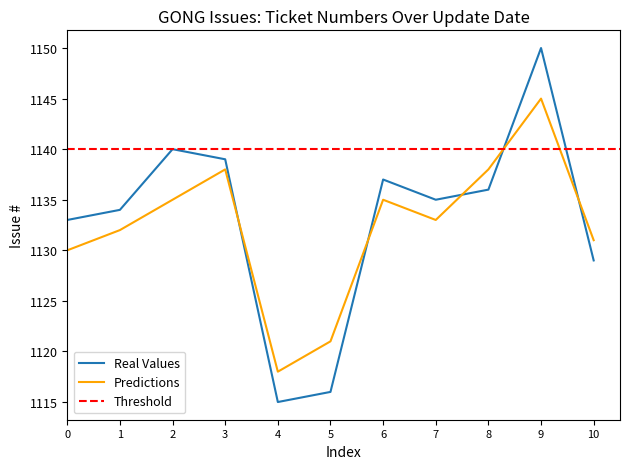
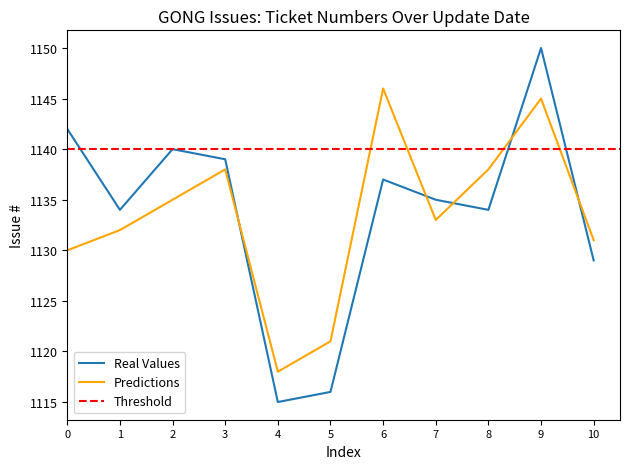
  {
    "Real Values": {
-     "0": 1133,
+     "0": 1142,
      "1": 1134,
      "2": 1140,
      "3": 1139,
      "4": 1115,
      "5": 1116,
      "6": 1137,
      "7": 1135,
-     "8": 1136,
+     "8": 1134,
      "9": 1150,
      "10": 1129
    },
    "Predictions": {
      "0": 1130,
      "1": 1132,
      "2": 1135,
      "3": 1138,
      "4": 1118,
      "5": 1121,
-     "6": 1135,
+     "6": 1146,
      "7": 1133,
      "8": 1138,
      "9": 1145,
      "10": 1131
    }
  }
